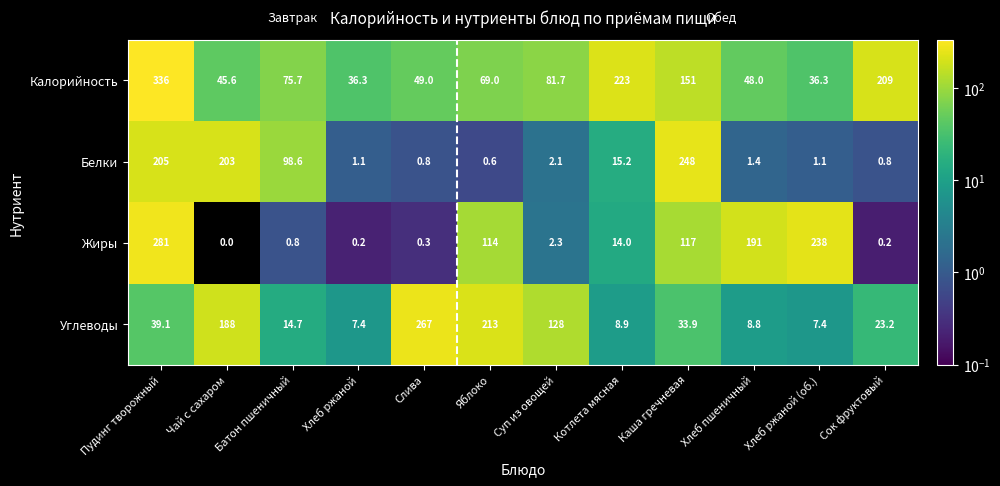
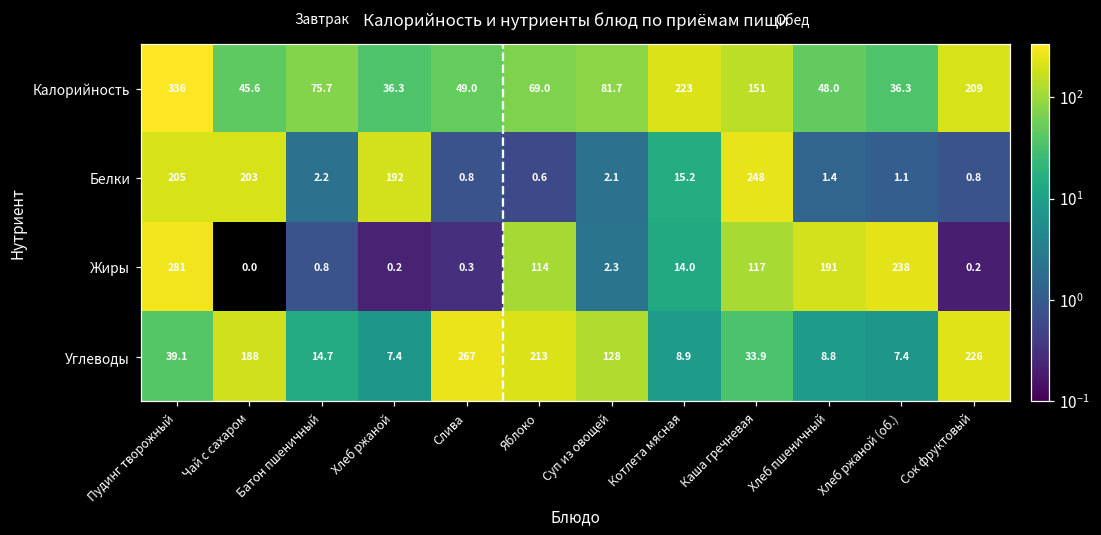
  {
    "Калорийность": {
      "Пудинг творожный": 336,
      "Чай с сахаром": 45.6,
      "Батон пшеничный": 75.7,
      "Хлеб ржаной": 36.3,
      "Слива": 49.0,
      "Яблоко": 69.0,
      "Суп из овощей": 81.7,
      "Котлета мясная": 223,
      "Каша гречневая": 151,
      "Хлеб пшеничный": 48.0,
      "Хлеб ржаной (об.)": 36.3,
      "Сок фруктовый": 209
    },
    "Белки": {
      "Пудинг творожный": 205,
      "Чай с сахаром": 203,
-     "Батон пшеничный": 98.6,
-     "Хлеб ржаной": 1.1,
+     "Батон пшеничный": 2.2,
+     "Хлеб ржаной": 192,
      "Слива": 0.8,
      "Яблоко": 0.6,
      "Суп из овощей": 2.1,
      "Котлета мясная": 15.2,
      "Каша гречневая": 248,
      "Хлеб пшеничный": 1.4,
      "Хлеб ржаной (об.)": 1.1,
      "Сок фруктовый": 0.8
    },
    "Жиры": {
      "Пудинг творожный": 281,
      "Чай с сахаром": 0.0,
      "Батон пшеничный": 0.8,
      "Хлеб ржаной": 0.2,
      "Слива": 0.3,
      "Яблоко": 114,
      "Суп из овощей": 2.3,
      "Котлета мясная": 14.0,
      "Каша гречневая": 117,
      "Хлеб пшеничный": 191,
      "Хлеб ржаной (об.)": 238,
      "Сок фруктовый": 0.2
    },
    "Углеводы": {
      "Пудинг творожный": 39.1,
      "Чай с сахаром": 188,
      "Батон пшеничный": 14.7,
      "Хлеб ржаной": 7.4,
      "Слива": 267,
      "Яблоко": 213,
      "Суп из овощей": 128,
      "Котлета мясная": 8.9,
      "Каша гречневая": 33.9,
      "Хлеб пшеничный": 8.8,
      "Хлеб ржаной (об.)": 7.4,
-     "Сок фруктовый": 23.2
+     "Сок фруктовый": 226
    }
  }
